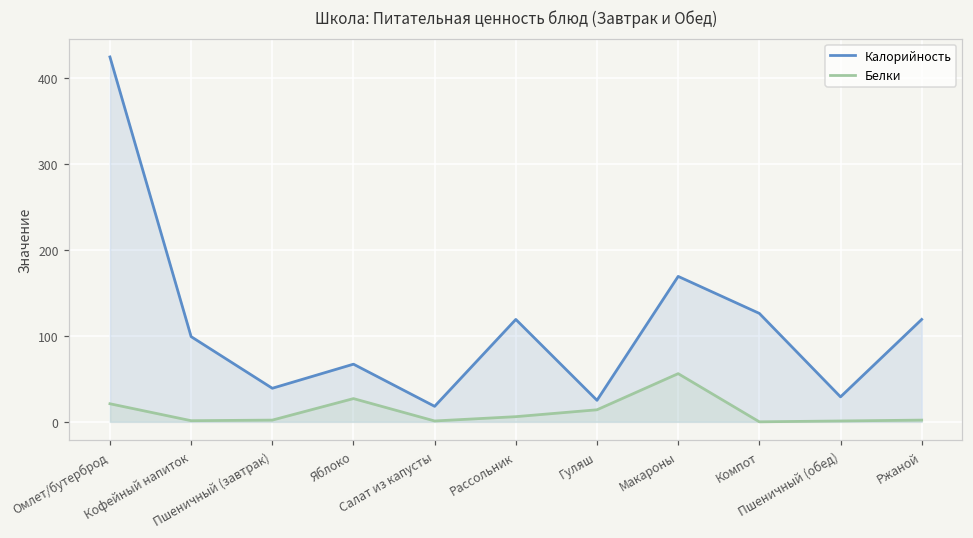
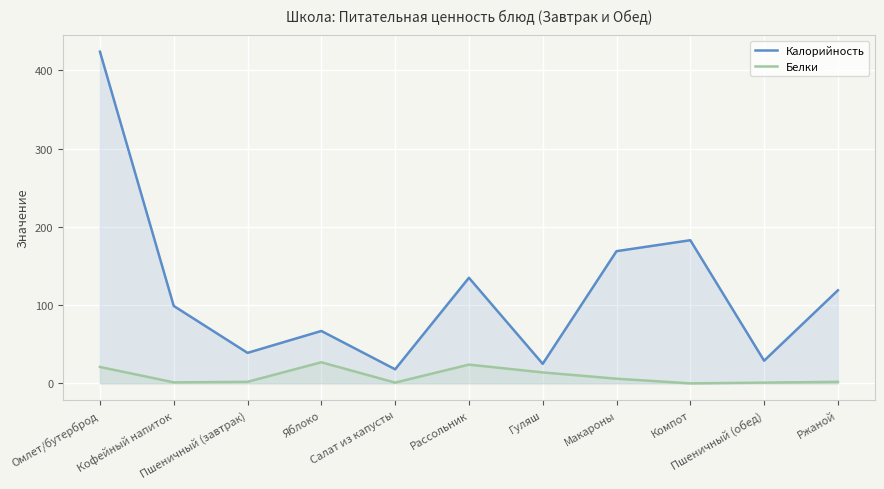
  {
    "Калорийность": {
      "Омлет/бутерброд": 420,
      "Кофейный напиток": 100,
      "Пшеничный (завтрак)": 40,
      "Яблоко": 70,
      "Салат из капусты": 20,
-     "Рассольник": 120,
+     "Рассольник": 140,
      "Гуляш": 30,
      "Макароны": 170,
-     "Компот": 130,
+     "Компот": 180,
      "Пшеничный (обед)": 30,
      "Ржаной": 120
    },
    "Белки": {
      "Омлет/бутерброд": 20,
      "Кофейный напиток": 0,
      "Пшеничный (завтрак)": 0,
      "Яблоко": 30,
      "Салат из капусты": 0,
-     "Рассольник": 10,
+     "Рассольник": 20,
      "Гуляш": 10,
-     "Макароны": 60,
+     "Макароны": 10,
      "Компот": 0,
      "Пшеничный (обед)": 0,
      "Ржаной": 0
    }
  }
